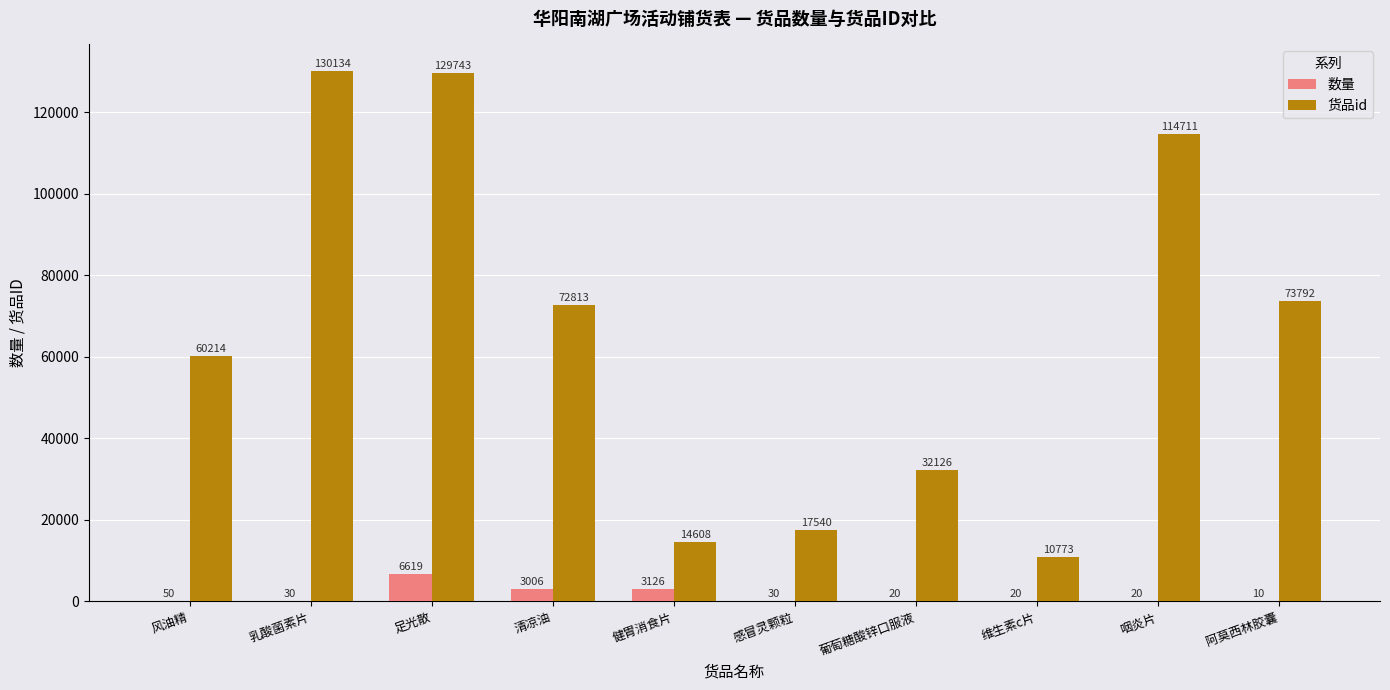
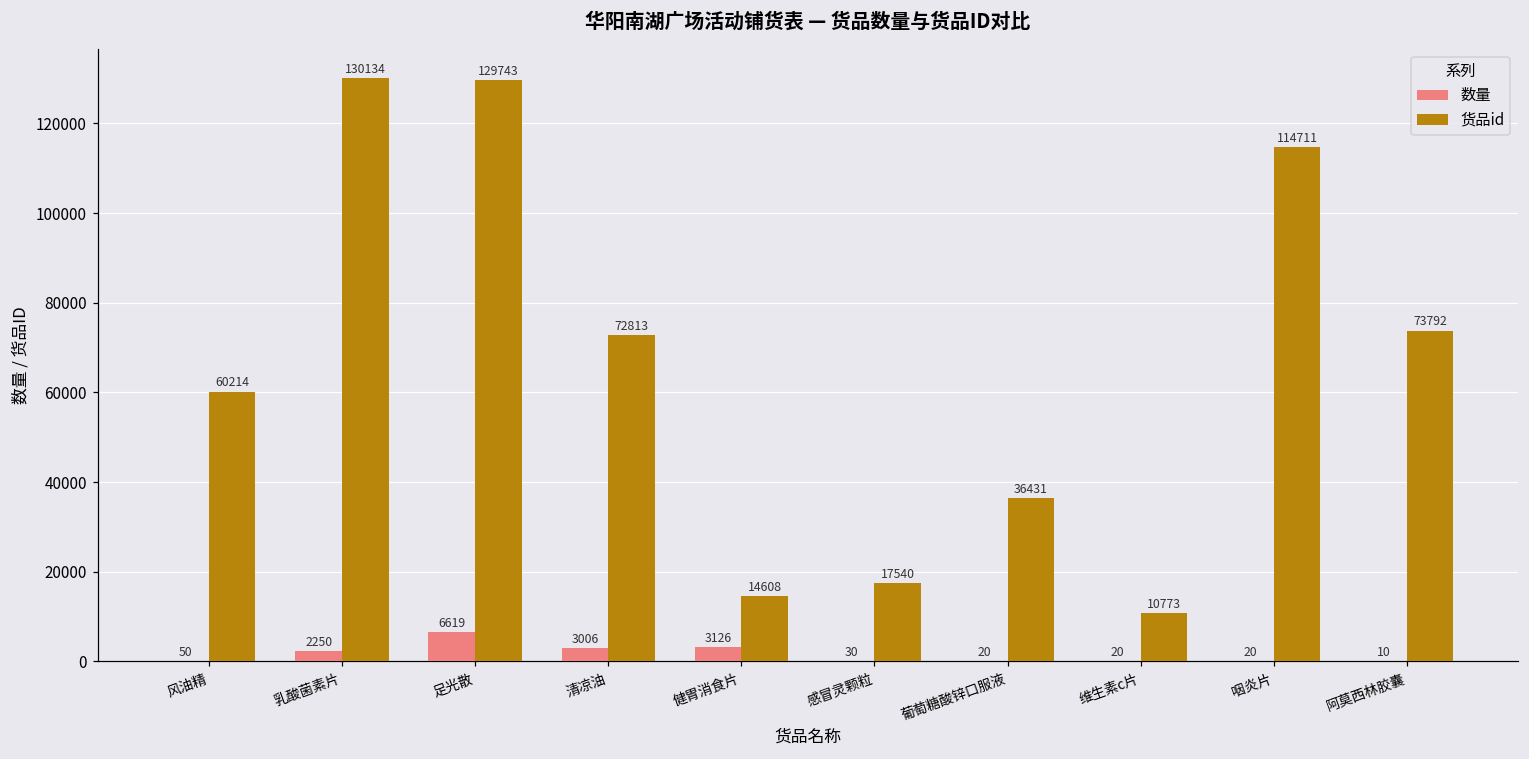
  {
    "数量": {
      "风油精": 50,
-     "乳酸菌素片": 30,
+     "乳酸菌素片": 2250,
      "足光散": 6619,
      "清凉油": 3006,
      "健胃消食片": 3126,
      "感冒灵颗粒": 30,
      "葡萄糖酸锌口服液": 20,
      "维生素c片": 20,
      "咽炎片": 20,
      "阿莫西林胶囊": 10
    },
    "货品id": {
      "风油精": 60214,
      "乳酸菌素片": 130134,
      "足光散": 129743,
      "清凉油": 72813,
      "健胃消食片": 14608,
      "感冒灵颗粒": 17540,
-     "葡萄糖酸锌口服液": 32126,
+     "葡萄糖酸锌口服液": 36431,
      "维生素c片": 10773,
      "咽炎片": 114711,
      "阿莫西林胶囊": 73792
    }
  }
